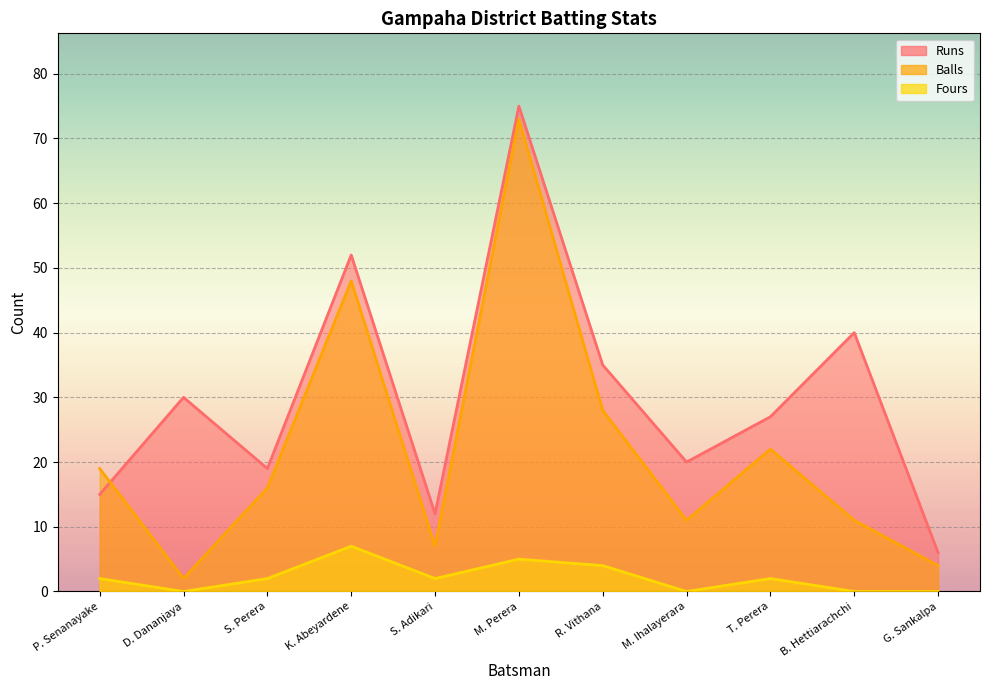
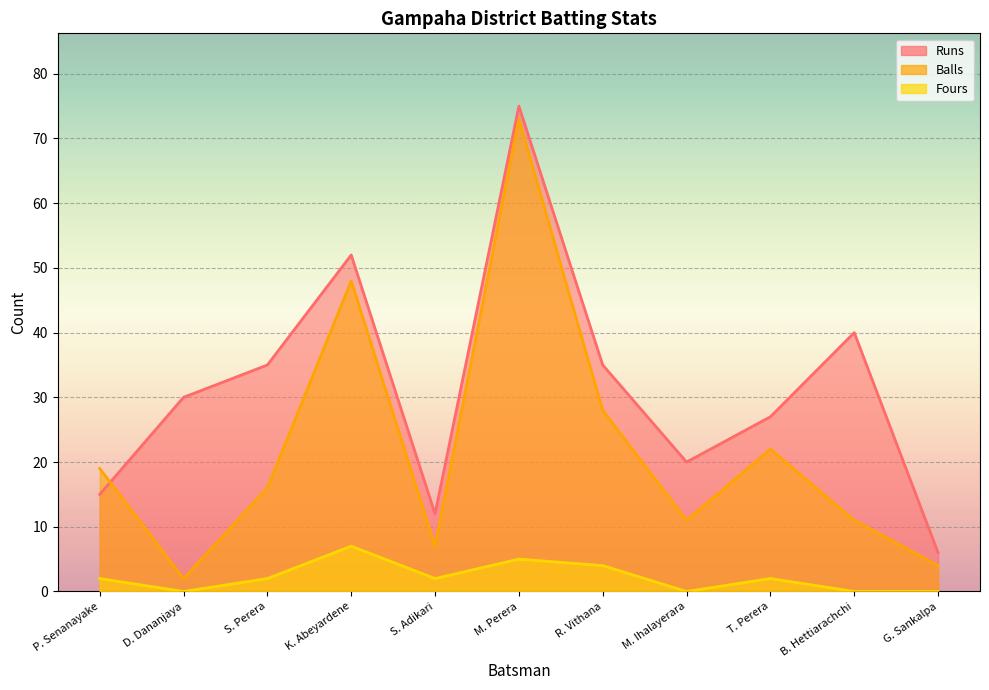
  {
    "Runs": {
      "P. Senanayake": 15,
      "D. Dananjaya": 30,
-     "S. Perera": 19,
+     "S. Perera": 35,
      "K. Abeyardene": 52,
      "S. Adikari": 12,
      "M. Perera": 75,
      "R. Vithana": 35,
      "M. Ihalayerara": 20,
      "T. Perera": 27,
      "B. Hettiarachchi": 40,
      "G. Sankalpa": 6
    }
  }
